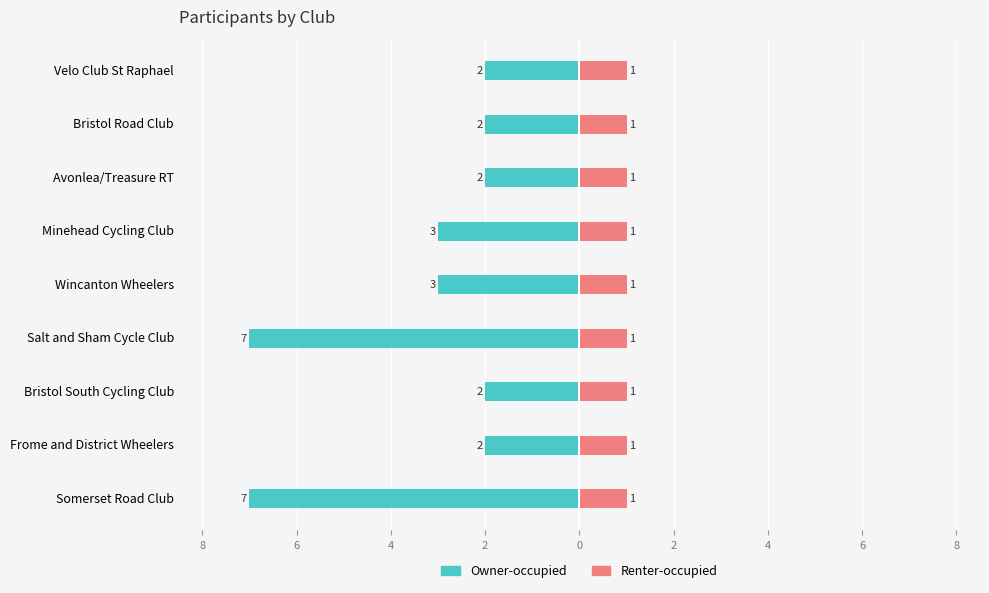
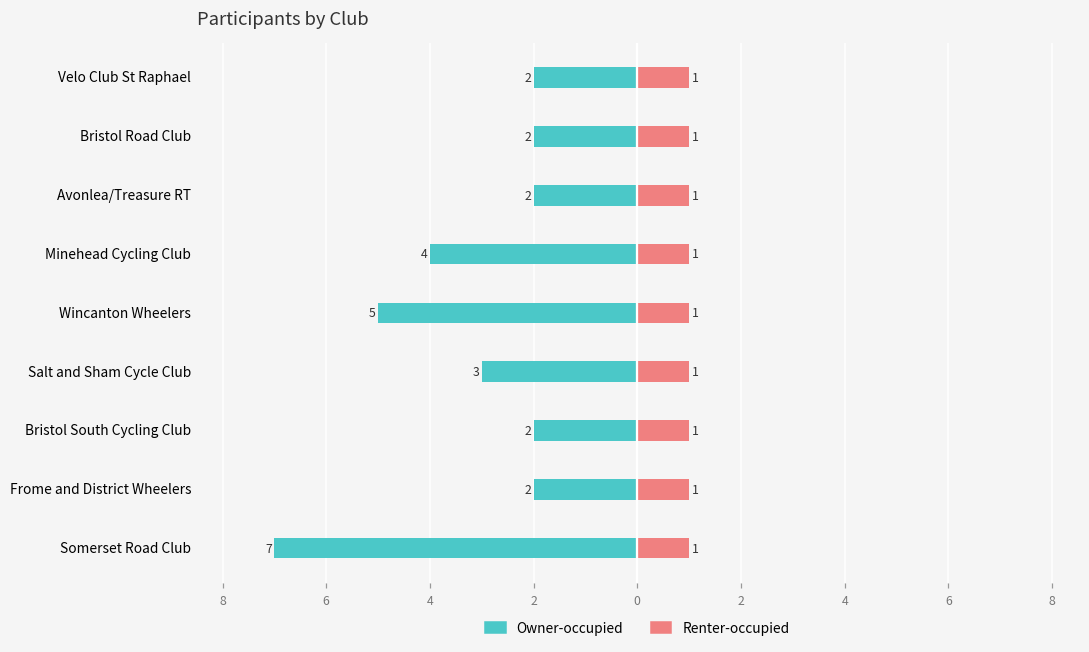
  {
    "Owner-occupied": {
-     "Minehead Cycling Club": 3,
-     "Wincanton Wheelers": 3,
-     "Salt and Sham Cycle Club": 7
+     "Minehead Cycling Club": 4,
+     "Wincanton Wheelers": 5,
+     "Salt and Sham Cycle Club": 3
    },
    "Renter-occupied": {
      "Velo Club St Raphael": 1,
      "Bristol Road Club": 1,
      "Avonlea/Treasure RT": 1,
      "Minehead Cycling Club": 1,
      "Wincanton Wheelers": 1,
      "Salt and Sham Cycle Club": 1,
      "Bristol South Cycling Club": 1,
      "Frome and District Wheelers": 1,
      "Somerset Road Club": 1
    }
  }
